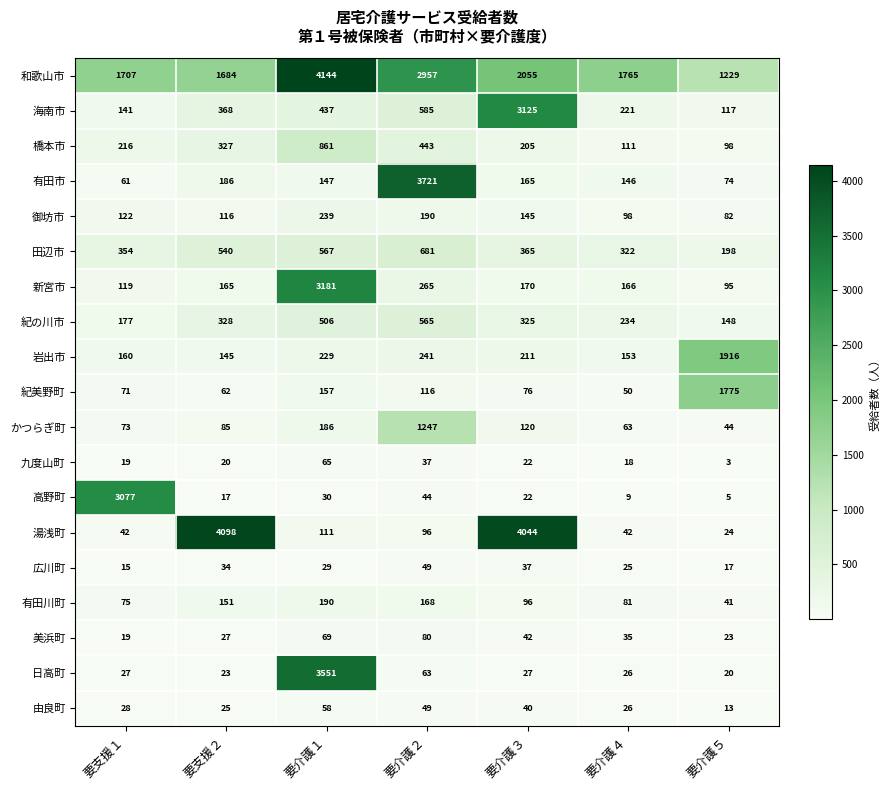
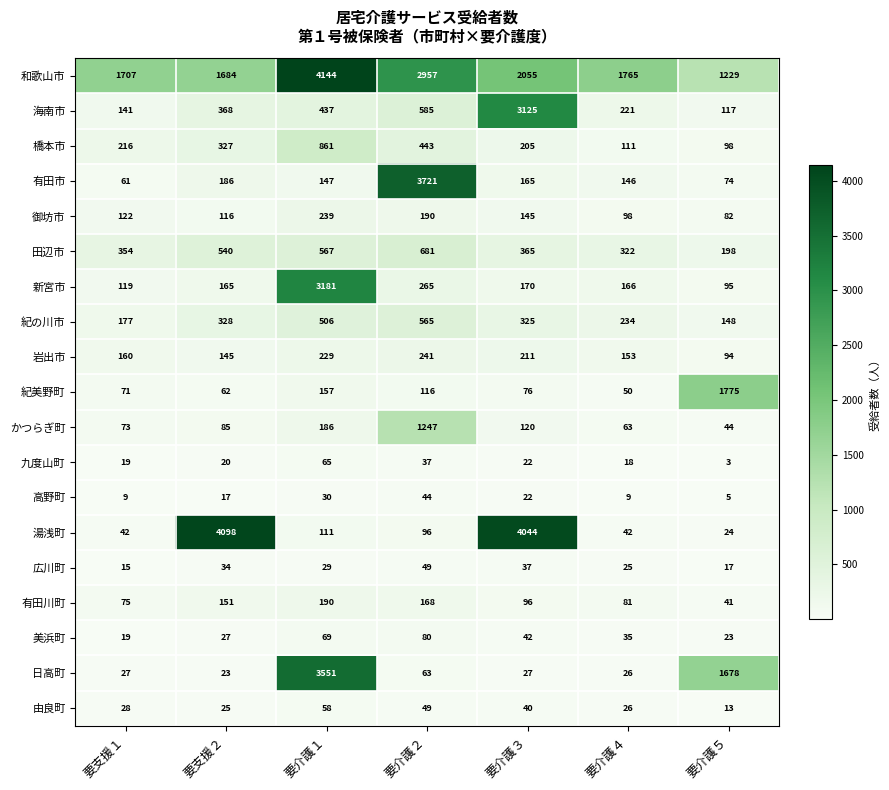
  {
    "和歌山市": {
      "要支援１": 1707,
      "要支援２": 1684,
      "要介護１": 4144,
      "要介護２": 2957,
      "要介護３": 2055,
      "要介護４": 1765,
      "要介護５": 1229
    },
    "海南市": {
      "要支援１": 141,
      "要支援２": 368,
      "要介護１": 437,
      "要介護２": 585,
      "要介護３": 3125,
      "要介護４": 221,
      "要介護５": 117
    },
    "橋本市": {
      "要支援１": 216,
      "要支援２": 327,
      "要介護１": 861,
      "要介護２": 443,
      "要介護３": 205,
      "要介護４": 111,
      "要介護５": 98
    },
    "有田市": {
      "要支援１": 61,
      "要支援２": 186,
      "要介護１": 147,
      "要介護２": 3721,
      "要介護３": 165,
      "要介護４": 146,
      "要介護５": 74
    },
    "御坊市": {
      "要支援１": 122,
      "要支援２": 116,
      "要介護１": 239,
      "要介護２": 190,
      "要介護３": 145,
      "要介護４": 98,
      "要介護５": 82
    },
    "田辺市": {
      "要支援１": 354,
      "要支援２": 540,
      "要介護１": 567,
      "要介護２": 681,
      "要介護３": 365,
      "要介護４": 322,
      "要介護５": 198
    },
    "新宮市": {
      "要支援１": 119,
      "要支援２": 165,
      "要介護１": 3181,
      "要介護２": 265,
      "要介護３": 170,
      "要介護４": 166,
      "要介護５": 95
    },
    "紀の川市": {
      "要支援１": 177,
      "要支援２": 328,
      "要介護１": 506,
      "要介護２": 565,
      "要介護３": 325,
      "要介護４": 234,
      "要介護５": 148
    },
    "岩出市": {
      "要支援１": 160,
      "要支援２": 145,
      "要介護１": 229,
      "要介護２": 241,
      "要介護３": 211,
      "要介護４": 153,
-     "要介護５": 1916
+     "要介護５": 94
    },
    "紀美野町": {
      "要支援１": 71,
      "要支援２": 62,
      "要介護１": 157,
      "要介護２": 116,
      "要介護３": 76,
      "要介護４": 50,
      "要介護５": 1775
    },
    "かつらぎ町": {
      "要支援１": 73,
      "要支援２": 85,
      "要介護１": 186,
      "要介護２": 1247,
      "要介護３": 120,
      "要介護４": 63,
      "要介護５": 44
    },
    "九度山町": {
      "要支援１": 19,
      "要支援２": 20,
      "要介護１": 65,
      "要介護２": 37,
      "要介護３": 22,
      "要介護４": 18,
      "要介護５": 3
    },
    "高野町": {
-     "要支援１": 3077,
+     "要支援１": 9,
      "要支援２": 17,
      "要介護１": 30,
      "要介護２": 44,
      "要介護３": 22,
      "要介護４": 9,
      "要介護５": 5
    },
    "湯浅町": {
      "要支援１": 42,
      "要支援２": 4098,
      "要介護１": 111,
      "要介護２": 96,
      "要介護３": 4044,
      "要介護４": 42,
      "要介護５": 24
    },
    "広川町": {
      "要支援１": 15,
      "要支援２": 34,
      "要介護１": 29,
      "要介護２": 49,
      "要介護３": 37,
      "要介護４": 25,
      "要介護５": 17
    },
    "有田川町": {
      "要支援１": 75,
      "要支援２": 151,
      "要介護１": 190,
      "要介護２": 168,
      "要介護３": 96,
      "要介護４": 81,
      "要介護５": 41
    },
    "美浜町": {
      "要支援１": 19,
      "要支援２": 27,
      "要介護１": 69,
      "要介護２": 80,
      "要介護３": 42,
      "要介護４": 35,
      "要介護５": 23
    },
    "日高町": {
      "要支援１": 27,
      "要支援２": 23,
      "要介護１": 3551,
      "要介護２": 63,
      "要介護３": 27,
      "要介護４": 26,
-     "要介護５": 20
+     "要介護５": 1678
    },
    "由良町": {
      "要支援１": 28,
      "要支援２": 25,
      "要介護１": 58,
      "要介護２": 49,
      "要介護３": 40,
      "要介護４": 26,
      "要介護５": 13
    }
  }
